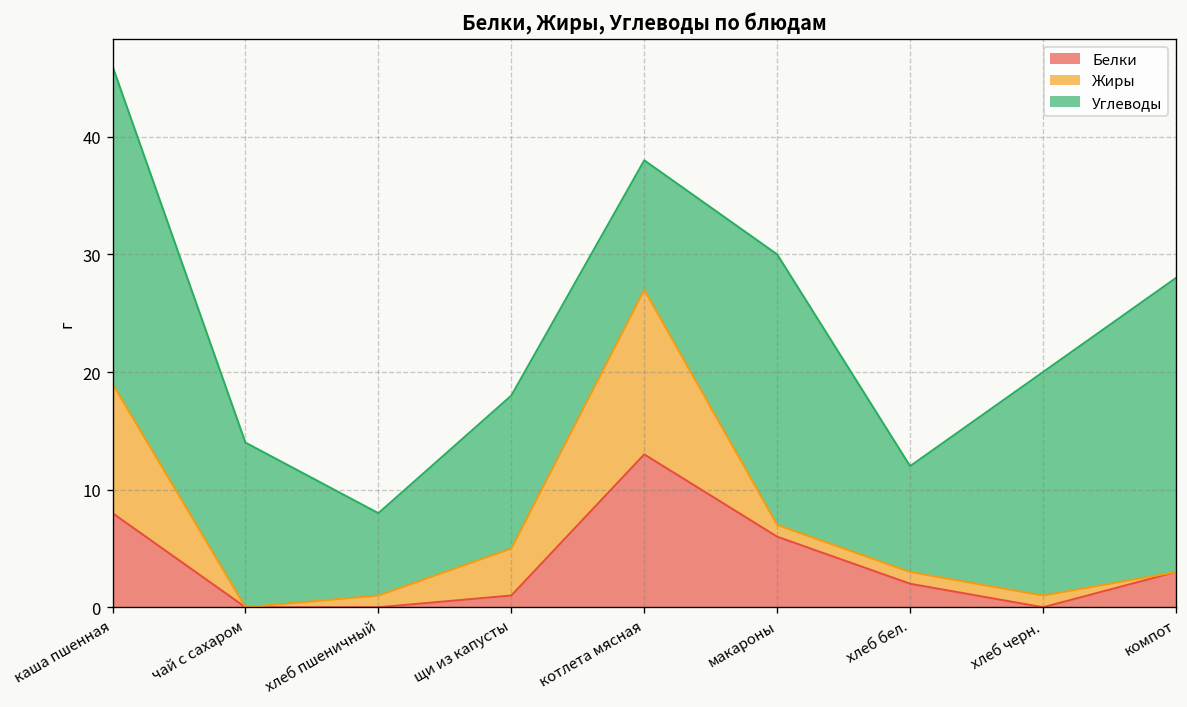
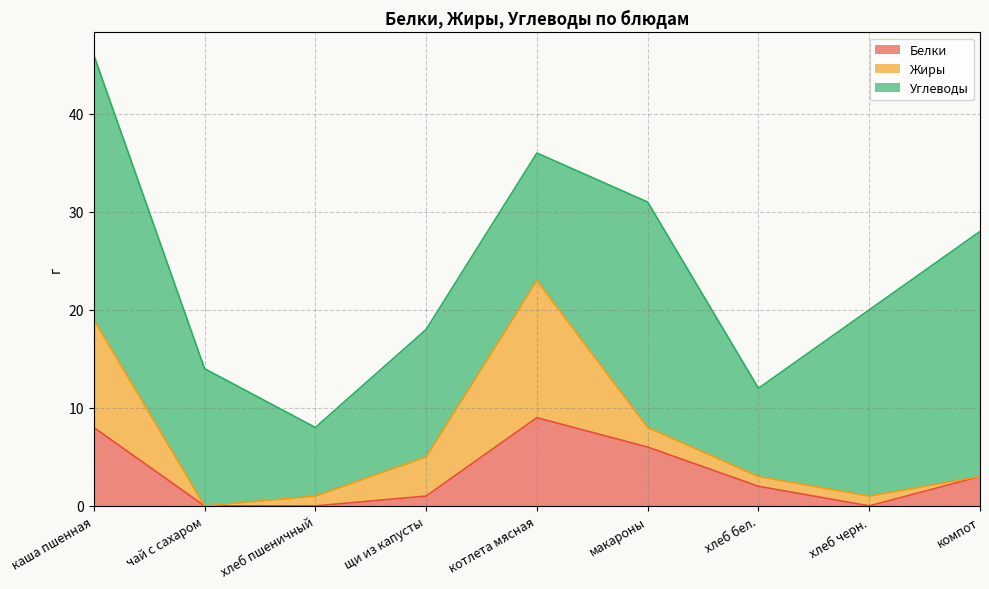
  {
    "Белки": {
      "каша пшенная": 8,
      "хлеб пшеничный": 0,
      "щи из капусты": 1,
-     "котлета мясная": 13,
+     "котлета мясная": 9,
      "макароны": 6,
      "хлеб бел.": 2,
      "хлеб черн.": 0
    },
    "Жиры": {
      "каша пшенная": 11,
      "хлеб пшеничный": 1,
      "щи из капусты": 4,
      "котлета мясная": 14,
-     "макароны": 1,
+     "макароны": 2,
      "хлеб бел.": 1,
      "хлеб черн.": 1
    },
    "Углеводы": {
      "каша пшенная": 27,
      "чай с сахаром": 14,
      "хлеб пшеничный": 7,
      "щи из капусты": 13,
-     "котлета мясная": 11,
+     "котлета мясная": 13,
      "макароны": 23,
      "хлеб бел.": 9,
      "хлеб черн.": 19,
      "компот": 25
    }
  }
